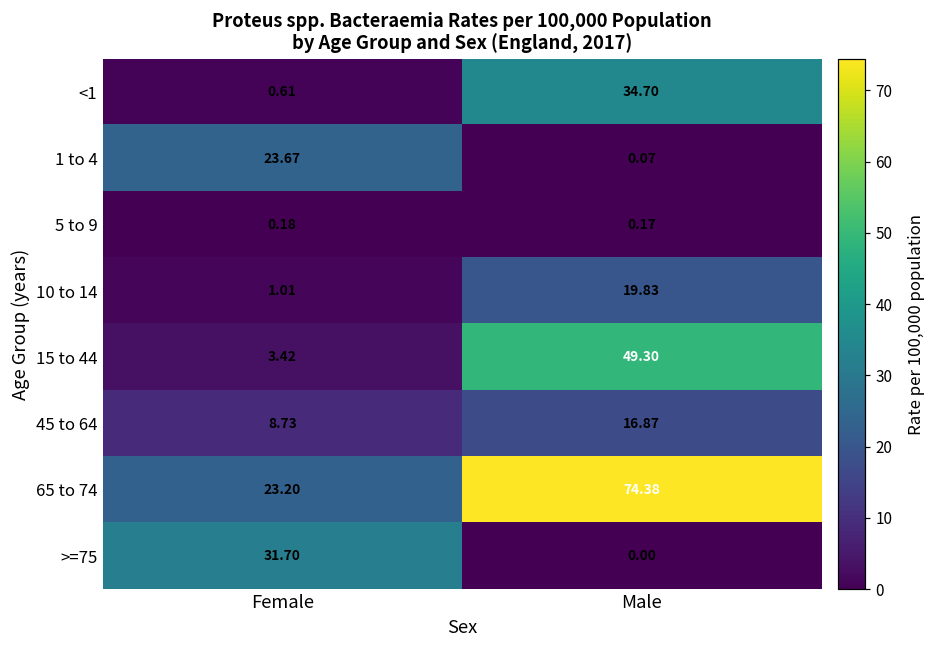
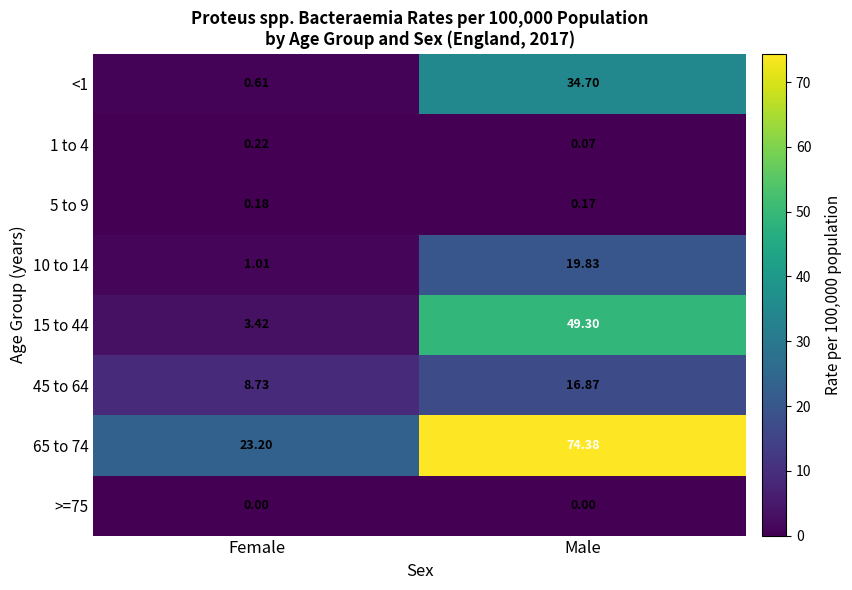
  {
    "<1": {
      "Female": 0.61,
      "Male": 34.70
    },
    "1 to 4": {
-     "Female": 23.67,
+     "Female": 0.22,
      "Male": 0.07
    },
    "5 to 9": {
      "Female": 0.18,
      "Male": 0.17
    },
    "10 to 14": {
      "Female": 1.01,
      "Male": 19.83
    },
    "15 to 44": {
      "Female": 3.42,
      "Male": 49.30
    },
    "45 to 64": {
      "Female": 8.73,
      "Male": 16.87
    },
    "65 to 74": {
      "Female": 23.20,
      "Male": 74.38
    },
    ">=75": {
-     "Female": 31.70,
+     "Female": 0.00,
      "Male": 0.00
    }
  }
